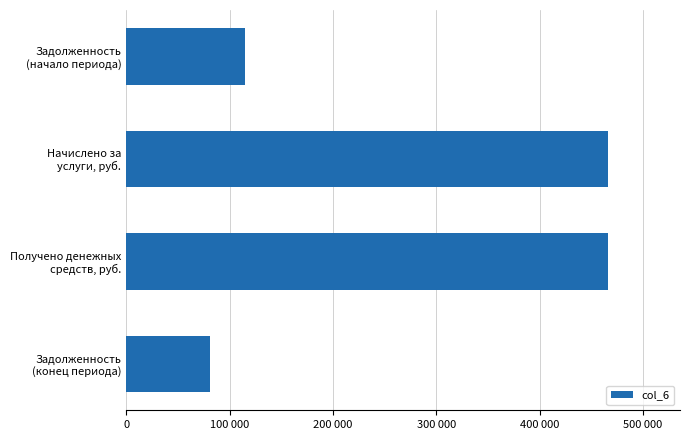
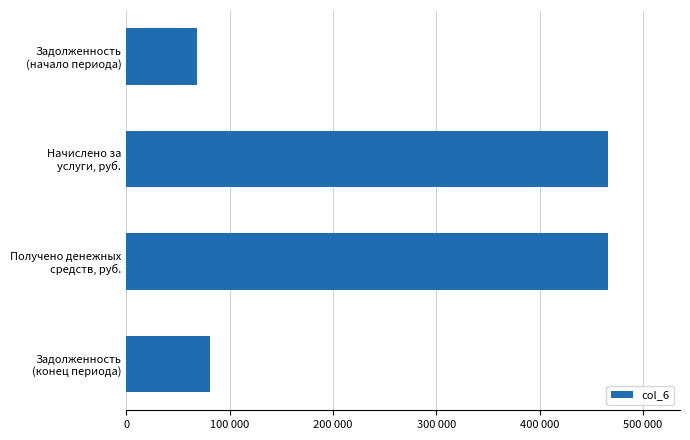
  {
-   "Задолженность (начало периода)": 115000,
+   "Задолженность (начало периода)": 69000,
    "Начислено за услуги, руб.": 466000,
    "Получено денежных средств, руб.": 466000,
    "Задолженность (конец периода)": 82000
  }
